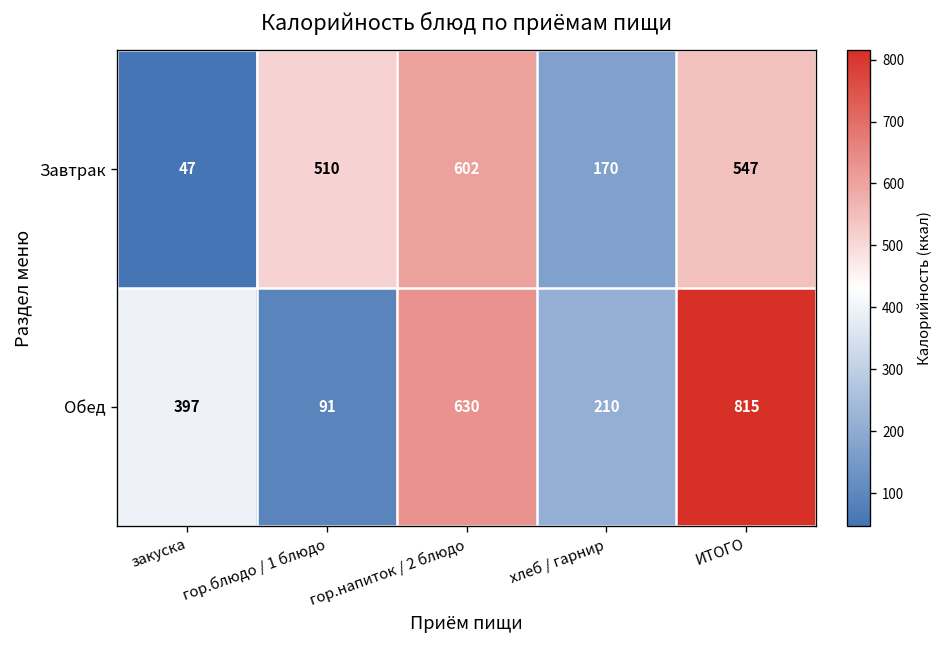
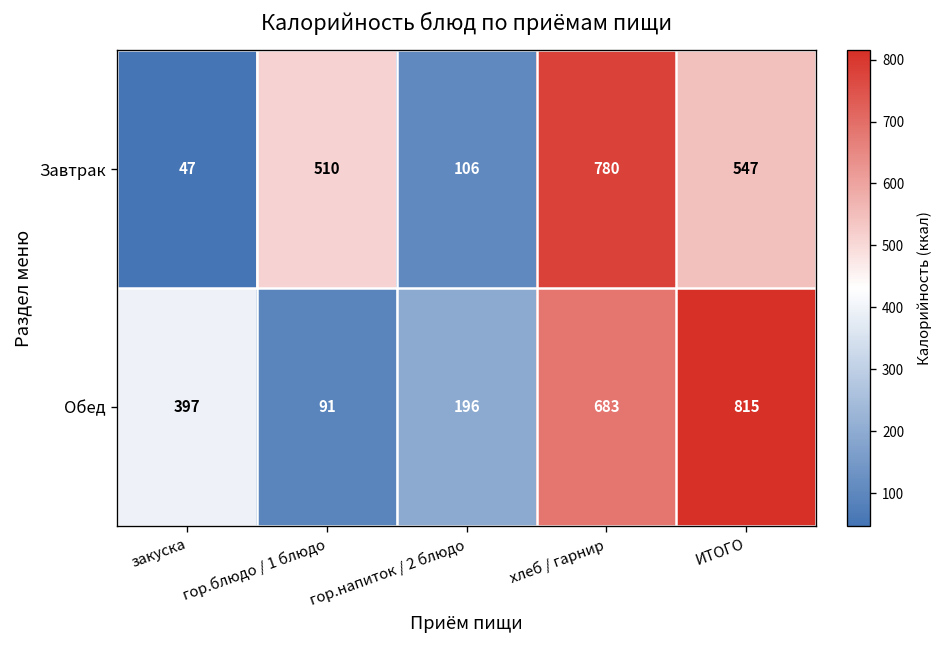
  {
    "Завтрак": {
      "закуска": 47,
      "гор.блюдо / 1 блюдо": 510,
-     "гор.напиток / 2 блюдо": 602,
-     "хлеб / гарнир": 170,
+     "гор.напиток / 2 блюдо": 106,
+     "хлеб / гарнир": 780,
      "ИТОГО": 547
    },
    "Обед": {
      "закуска": 397,
      "гор.блюдо / 1 блюдо": 91,
-     "гор.напиток / 2 блюдо": 630,
-     "хлеб / гарнир": 210,
+     "гор.напиток / 2 блюдо": 196,
+     "хлеб / гарнир": 683,
      "ИТОГО": 815
    }
  }
